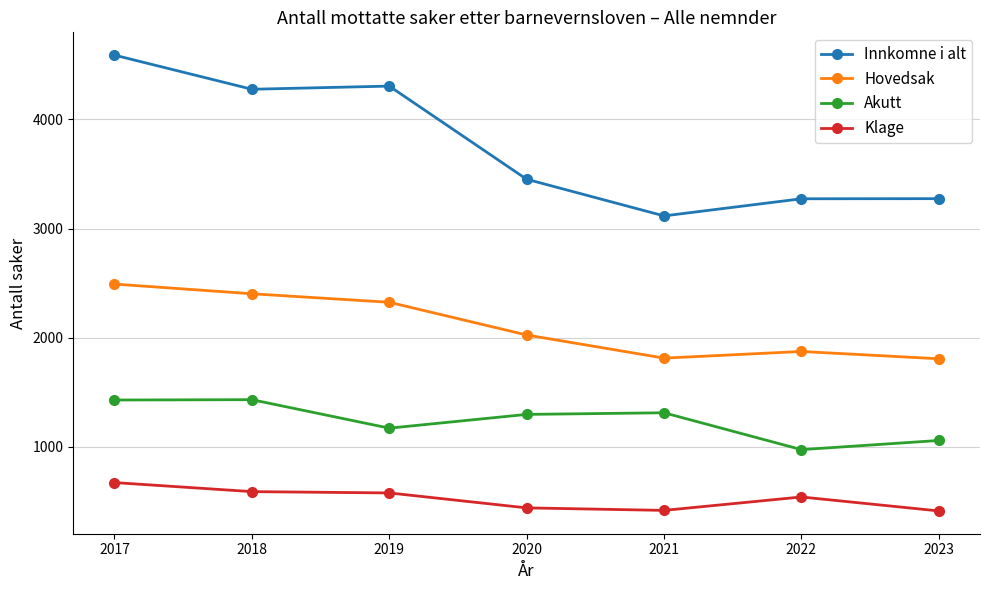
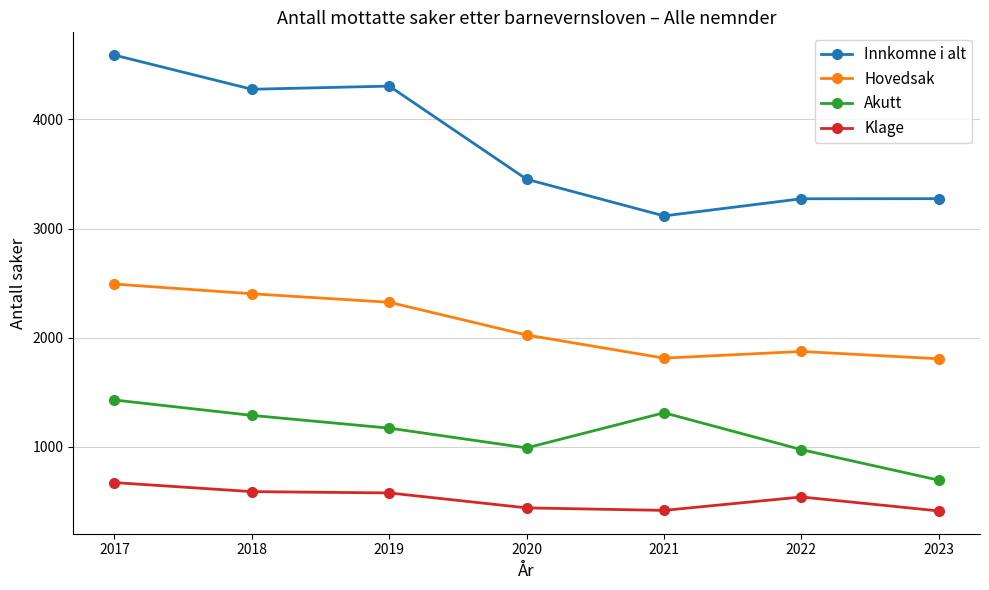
  {
    "Innkomne i alt": {
      "2017": 4590,
      "2018": 4280,
      "2019": 4310,
      "2020": 3450,
      "2021": 3120,
      "2022": 3270,
      "2023": 3270
    },
    "Hovedsak": {
      "2017": 2490,
      "2018": 2400,
      "2019": 2320,
      "2020": 2020,
      "2021": 1810,
      "2022": 1870,
      "2023": 1810
    },
    "Akutt": {
      "2017": 1430,
-     "2018": 1430,
+     "2018": 1290,
      "2019": 1170,
-     "2020": 1300,
+     "2020": 990,
      "2021": 1310,
      "2022": 970,
-     "2023": 1060
+     "2023": 690
    },
    "Klage": {
      "2017": 670,
      "2018": 590,
      "2019": 580,
      "2020": 440,
      "2021": 420,
      "2022": 540,
      "2023": 410
    }
  }
